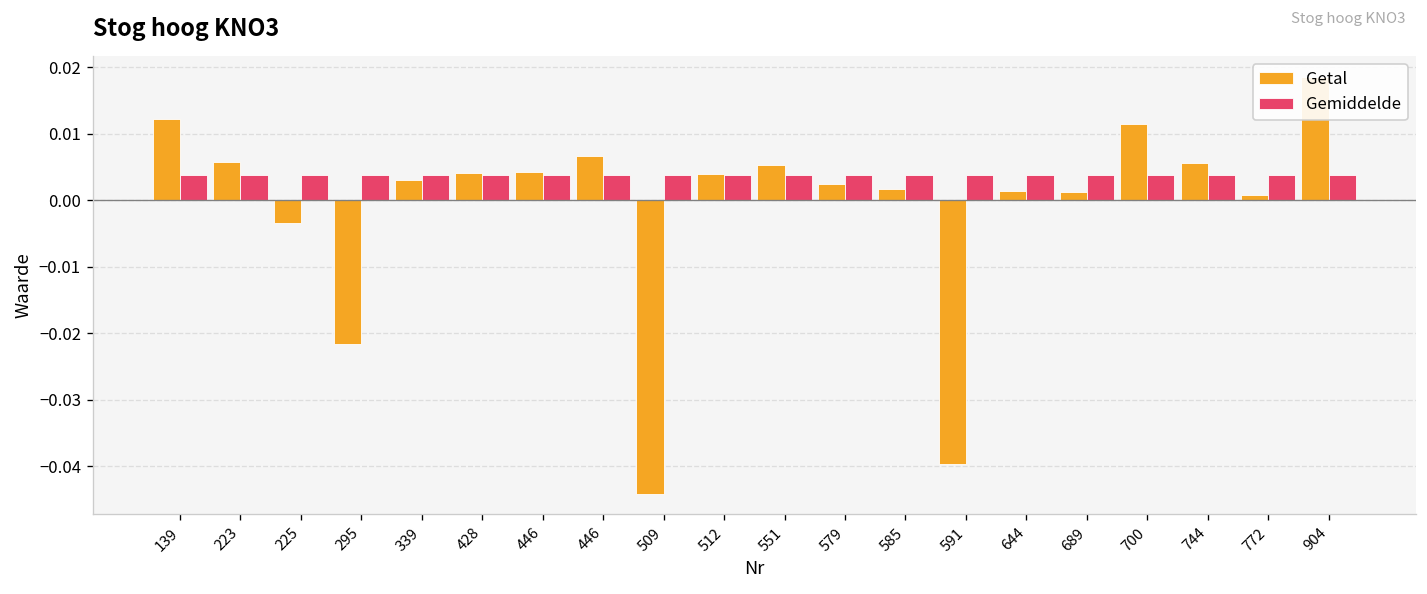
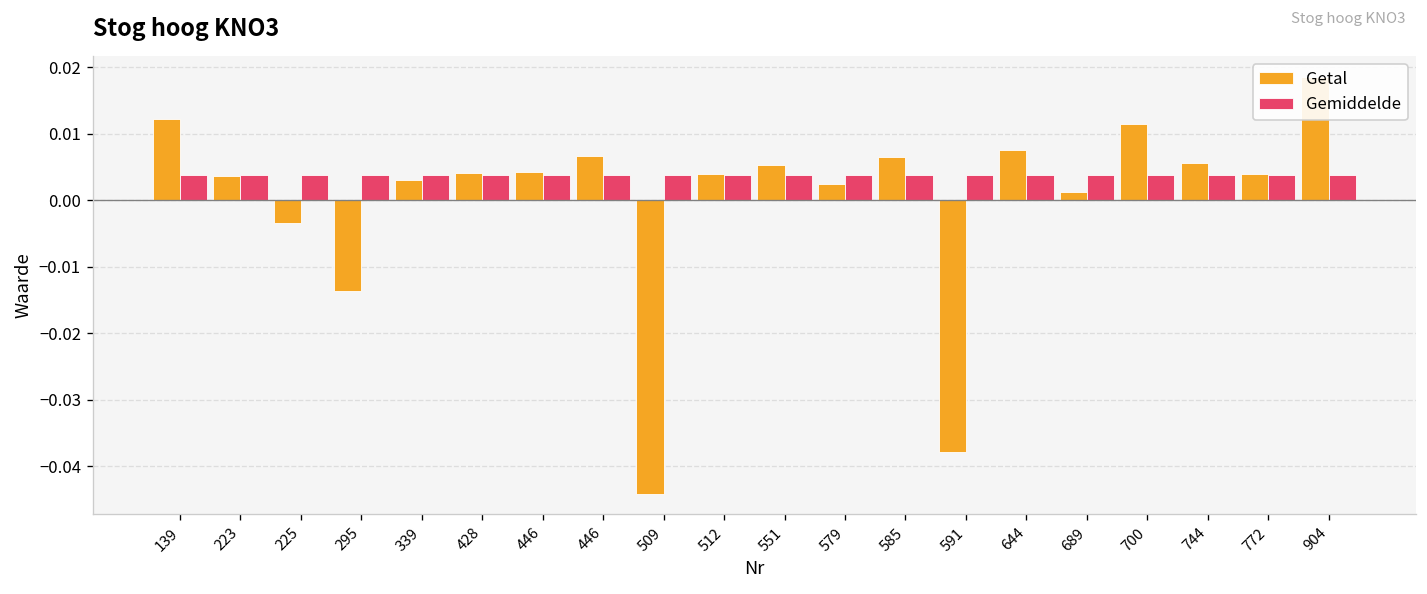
  {
    "Getal": {
      "139": 0.012,
-     "223": 0.006,
+     "223": 0.004,
      "225": -0.003,
-     "295": -0.022,
+     "295": -0.014,
      "339": 0.003,
      "428": 0.004,
      "509": -0.044,
      "512": 0.004,
      "551": 0.005,
      "579": 0.003,
-     "585": 0.002,
-     "591": -0.040,
-     "644": 0.001,
+     "585": 0.007,
+     "591": -0.038,
+     "644": 0.008,
      "689": 0.001,
      "700": 0.012,
      "744": 0.006,
-     "772": 0.001
+     "772": 0.004
    },
    "Gemiddelde": {
      "139": 0.004,
      "223": 0.004,
      "225": 0.004,
      "295": 0.004,
      "339": 0.004,
      "428": 0.004,
      "509": 0.004,
      "512": 0.004,
      "551": 0.004,
      "579": 0.004,
      "585": 0.004,
      "591": 0.004,
      "644": 0.004,
      "689": 0.004,
      "700": 0.004,
      "744": 0.004,
      "772": 0.004,
      "904": 0.004
    }
  }
